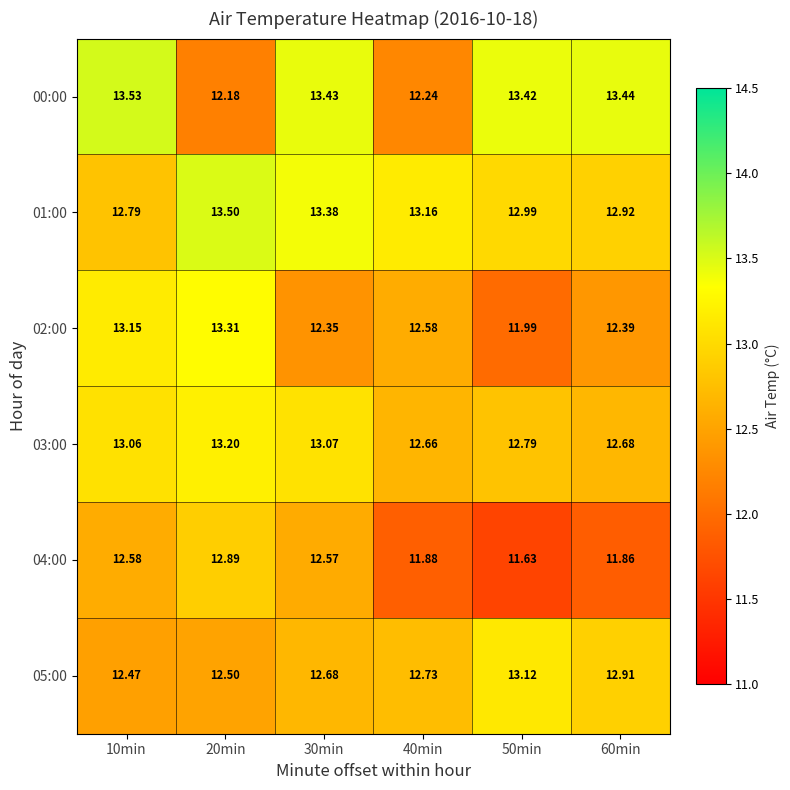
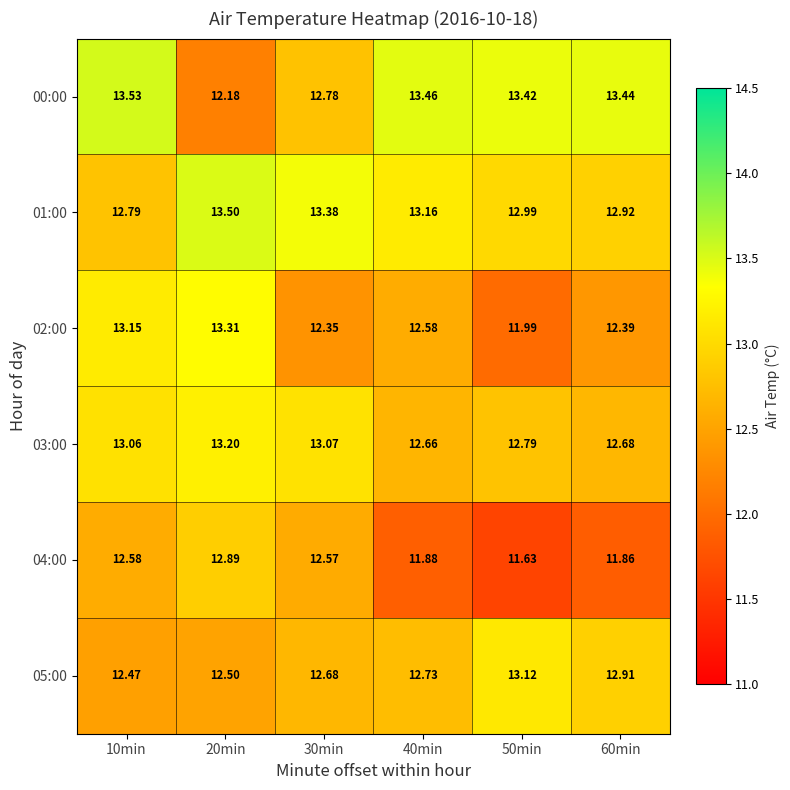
  {
    "00:00": {
      "10min": 13.53,
      "20min": 12.18,
-     "30min": 13.43,
-     "40min": 12.24,
+     "30min": 12.78,
+     "40min": 13.46,
      "50min": 13.42,
      "60min": 13.44
    },
    "01:00": {
      "10min": 12.79,
      "20min": 13.50,
      "30min": 13.38,
      "40min": 13.16,
      "50min": 12.99,
      "60min": 12.92
    },
    "02:00": {
      "10min": 13.15,
      "20min": 13.31,
      "30min": 12.35,
      "40min": 12.58,
      "50min": 11.99,
      "60min": 12.39
    },
    "03:00": {
      "10min": 13.06,
      "20min": 13.20,
      "30min": 13.07,
      "40min": 12.66,
      "50min": 12.79,
      "60min": 12.68
    },
    "04:00": {
      "10min": 12.58,
      "20min": 12.89,
      "30min": 12.57,
      "40min": 11.88,
      "50min": 11.63,
      "60min": 11.86
    },
    "05:00": {
      "10min": 12.47,
      "20min": 12.50,
      "30min": 12.68,
      "40min": 12.73,
      "50min": 13.12,
      "60min": 12.91
    }
  }
